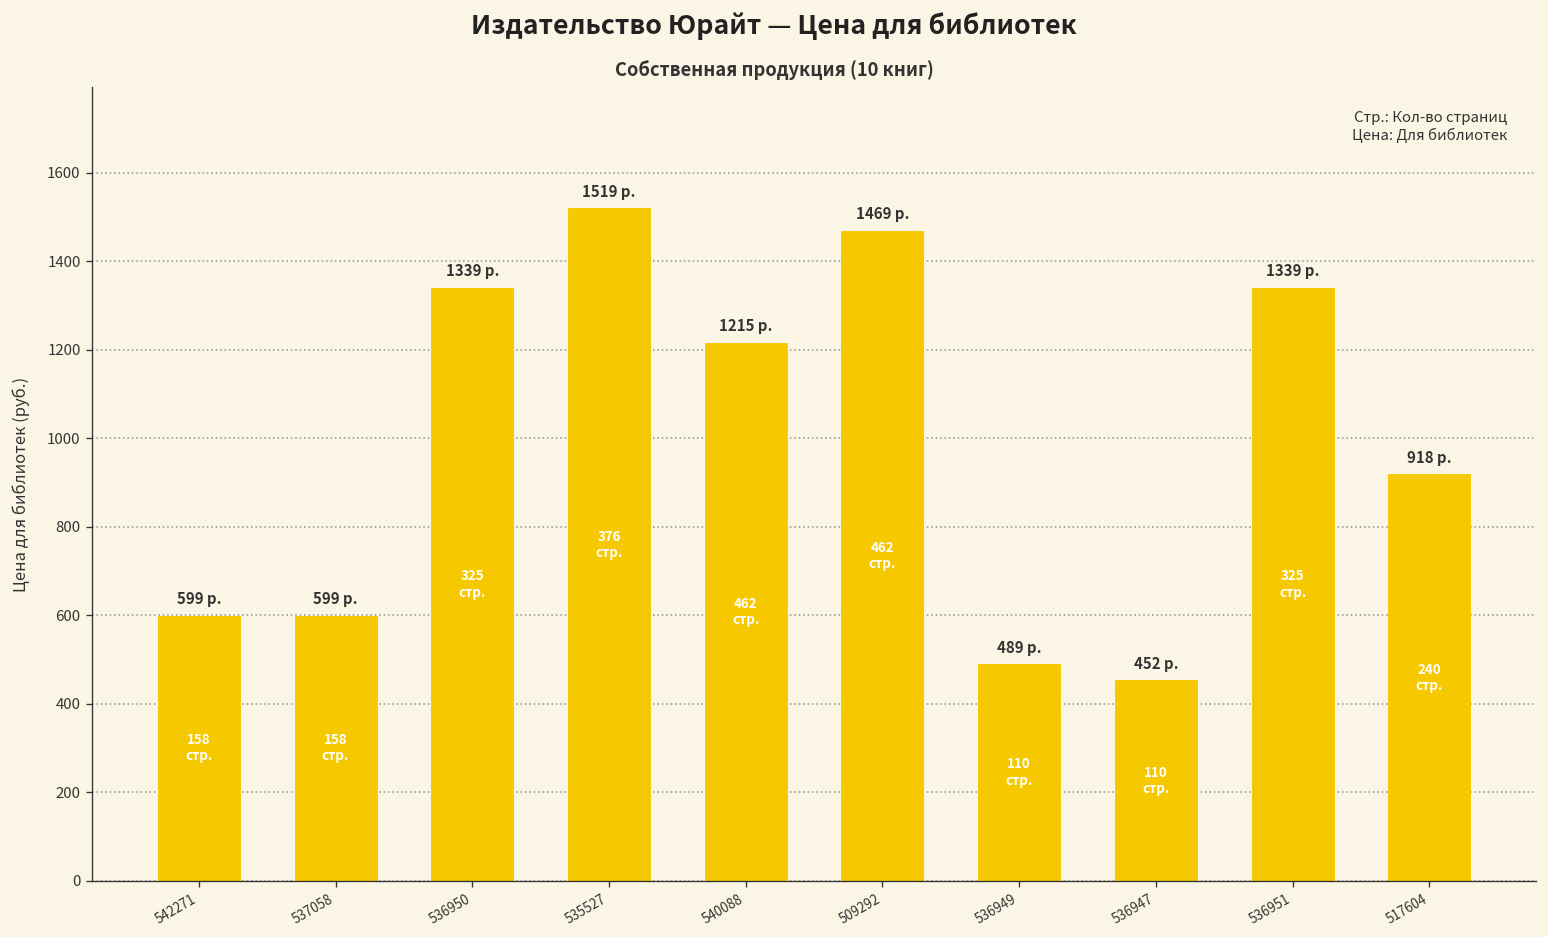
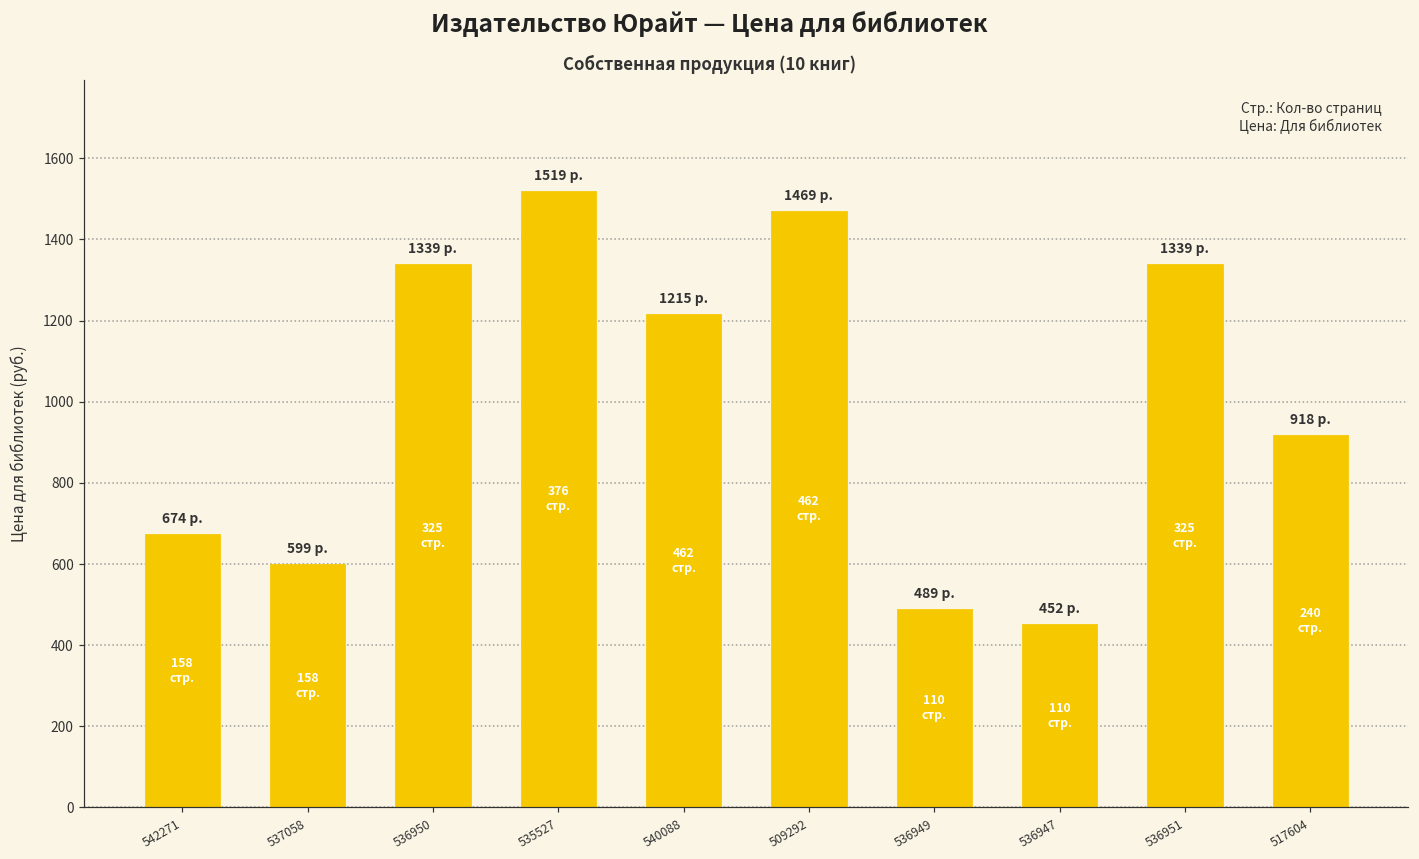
  {
-   "542271": 599,
+   "542271": 674,
    "537058": 599,
    "536950": 1339,
    "535527": 1519,
    "509292": 1469,
    "536949": 489,
    "536947": 452,
    "536951": 1339,
    "517604": 918
  }
